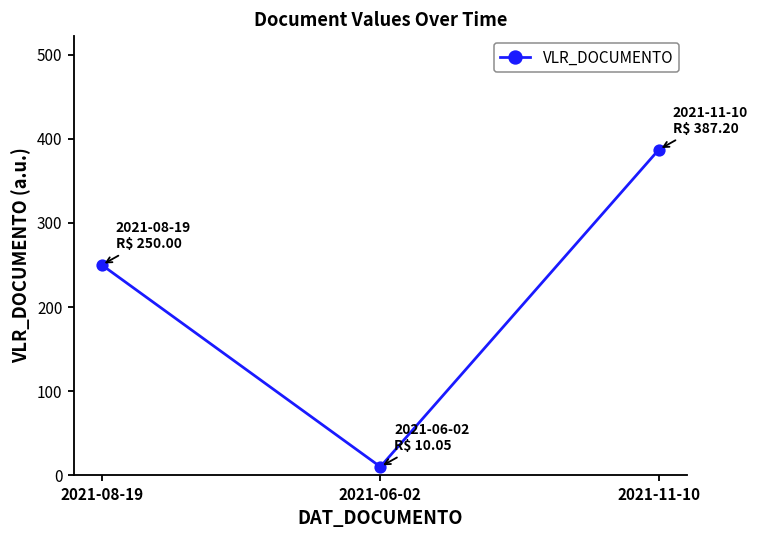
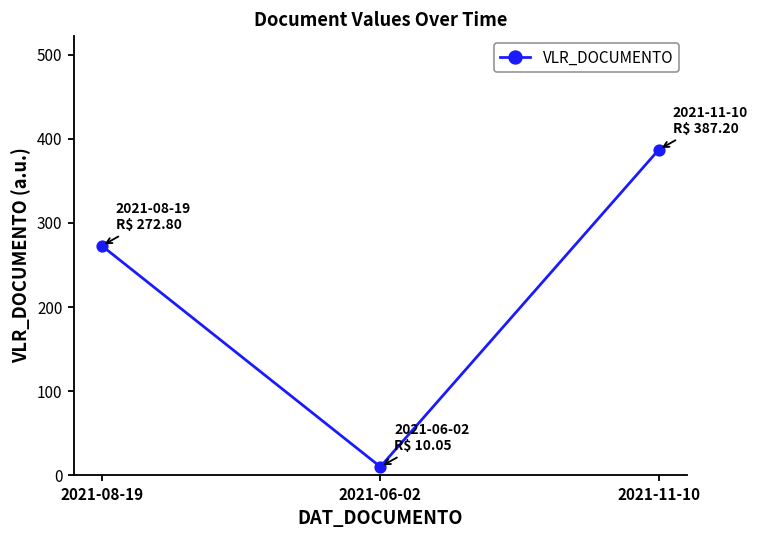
  {
-   "2021-08-19": 250.00,
+   "2021-08-19": 272.80,
    "2021-06-02": 10.05,
    "2021-11-10": 387.20
  }
